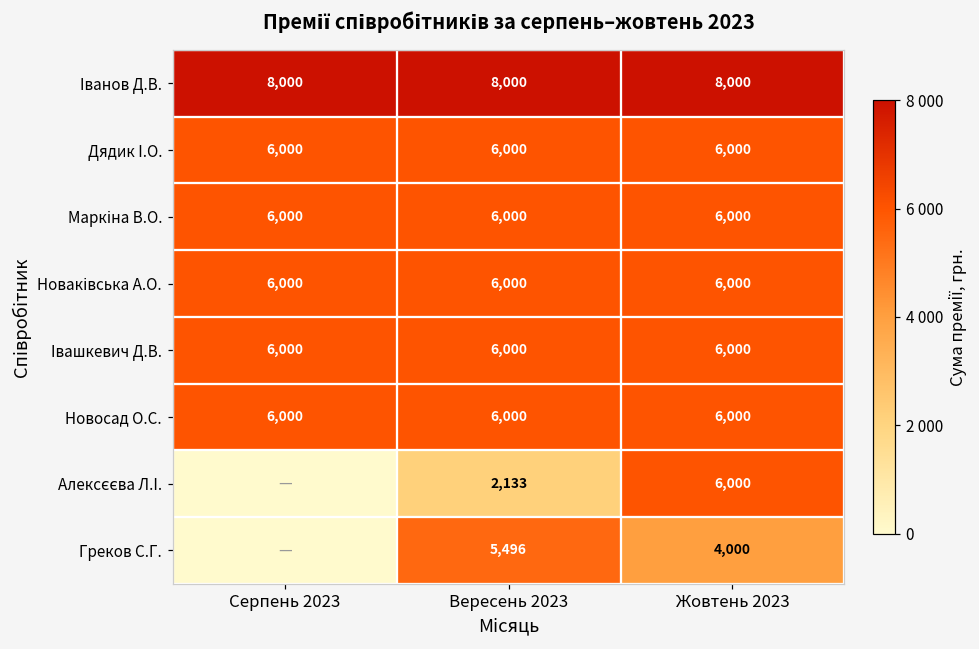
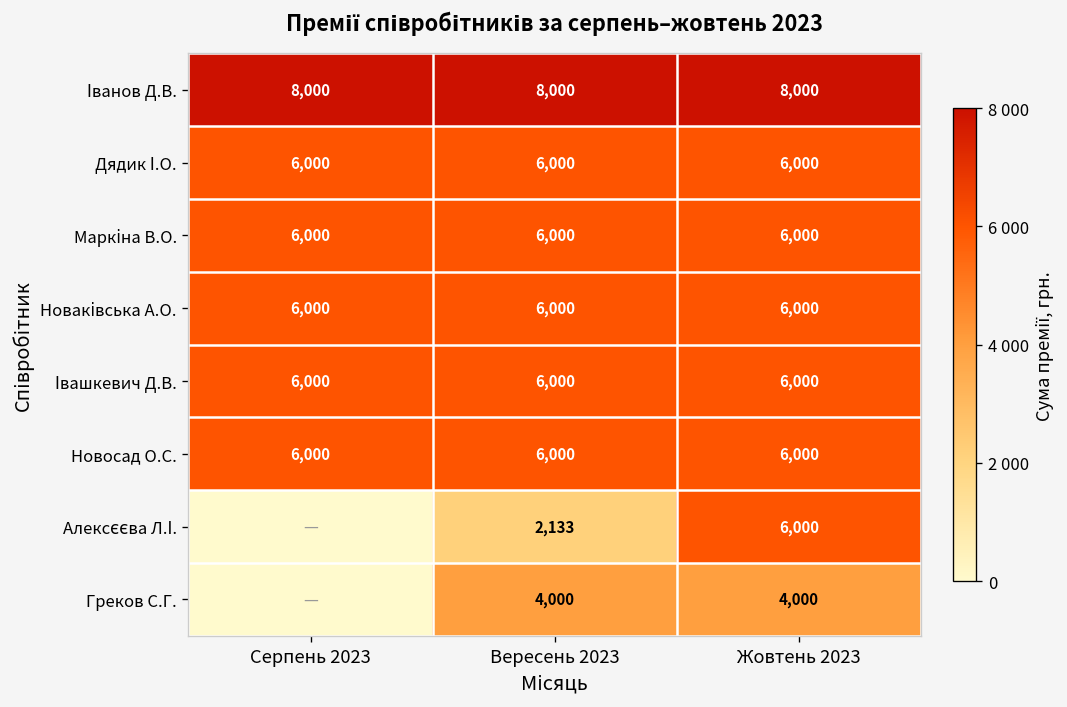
  {
    "Іванов Д.В.": {
      "Серпень 2023": "8,000",
      "Вересень 2023": "8,000",
      "Жовтень 2023": "8,000"
    },
    "Дядик І.О.": {
      "Серпень 2023": "6,000",
      "Вересень 2023": "6,000",
      "Жовтень 2023": "6,000"
    },
    "Маркіна В.О.": {
      "Серпень 2023": "6,000",
      "Вересень 2023": "6,000",
      "Жовтень 2023": "6,000"
    },
    "Новаківська А.О.": {
      "Серпень 2023": "6,000",
      "Вересень 2023": "6,000",
      "Жовтень 2023": "6,000"
    },
    "Івашкевич Д.В.": {
      "Серпень 2023": "6,000",
      "Вересень 2023": "6,000",
      "Жовтень 2023": "6,000"
    },
    "Новосад О.С.": {
      "Серпень 2023": "6,000",
      "Вересень 2023": "6,000",
      "Жовтень 2023": "6,000"
    },
    "Алексєєва Л.І.": {
      "Вересень 2023": "2,133",
      "Жовтень 2023": "6,000"
    },
    "Греков С.Г.": {
-     "Вересень 2023": "5,496",
+     "Вересень 2023": "4,000",
      "Жовтень 2023": "4,000"
    }
  }
